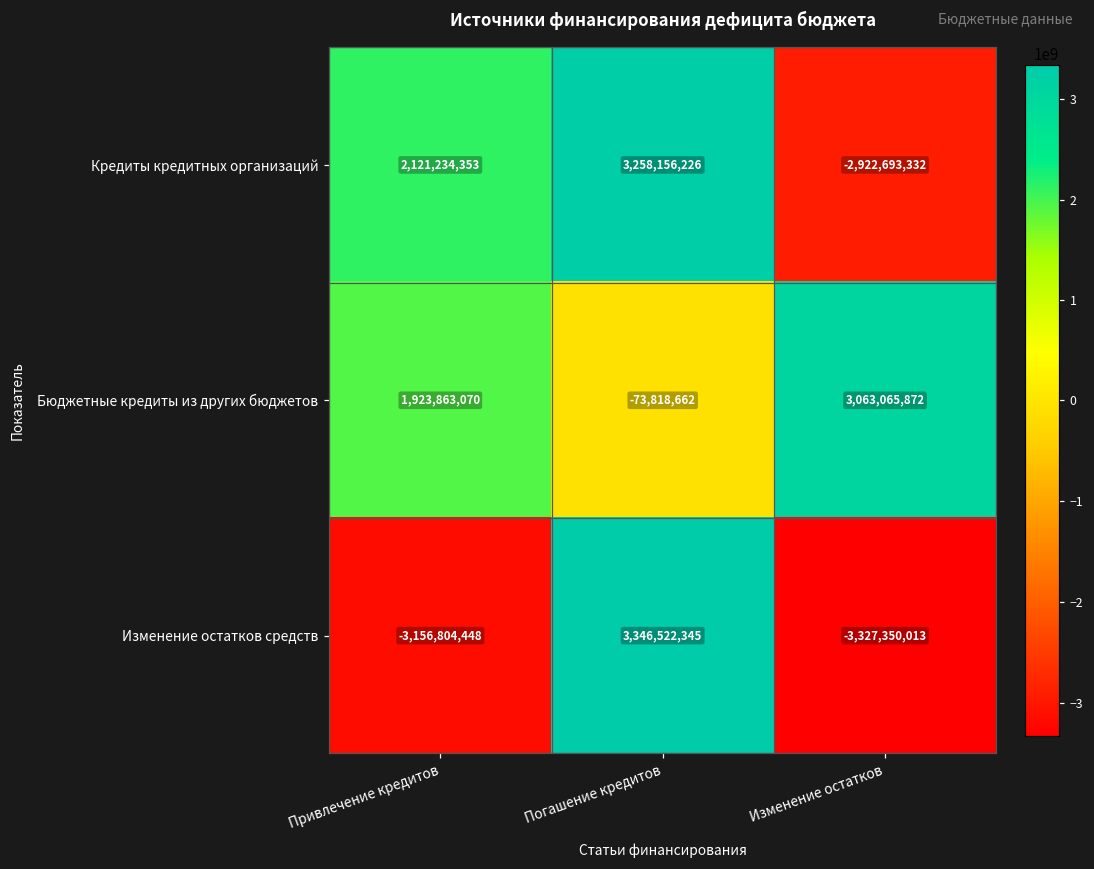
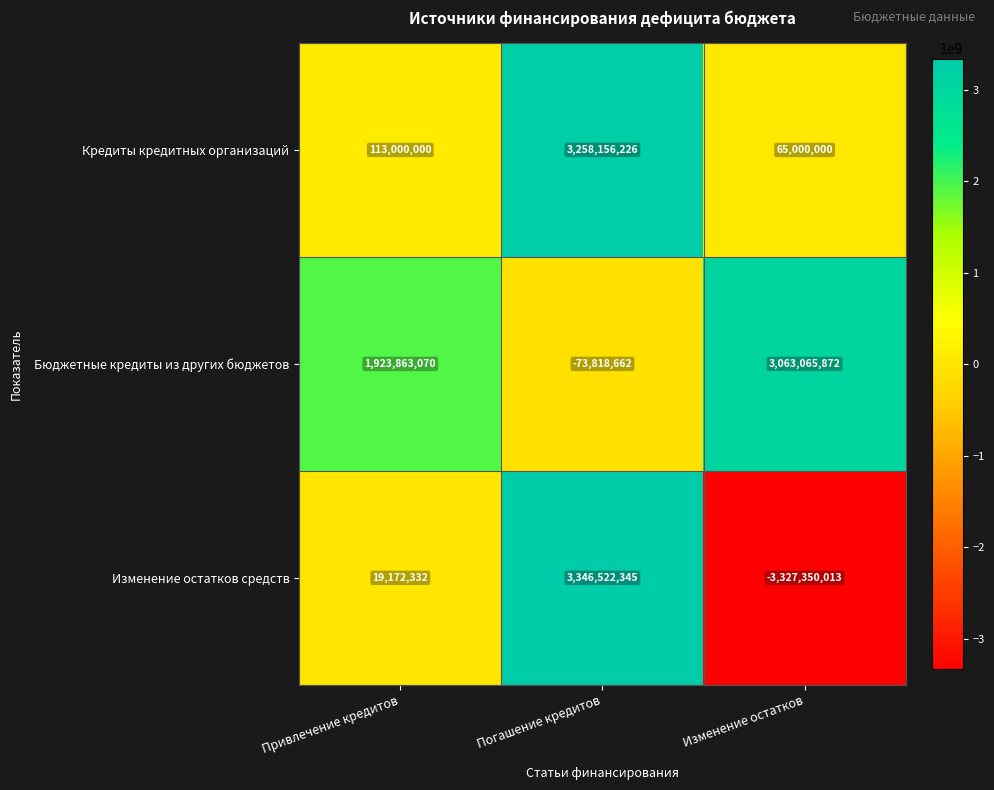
  {
    "Кредиты кредитных организаций": {
-     "Привлечение кредитов": "2,121,234,353",
-     "Изменение остатков": "-2,922,693,332"
+     "Привлечение кредитов": "113,000,000",
+     "Изменение остатков": "65,000,000"
    },
    "Изменение остатков средств": {
-     "Привлечение кредитов": "-3,156,804,448"
+     "Привлечение кредитов": "19,172,332"
    }
  }
